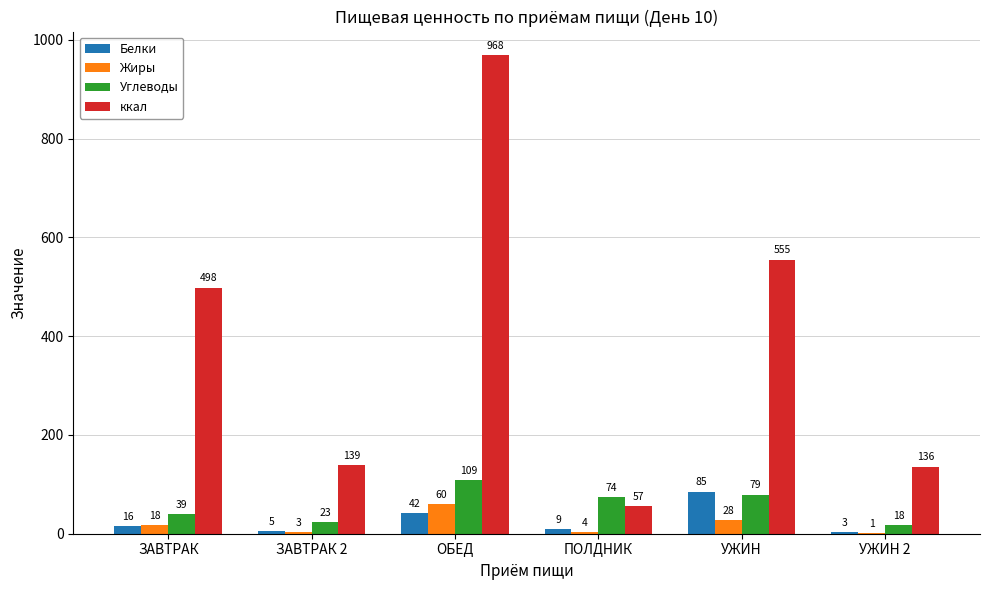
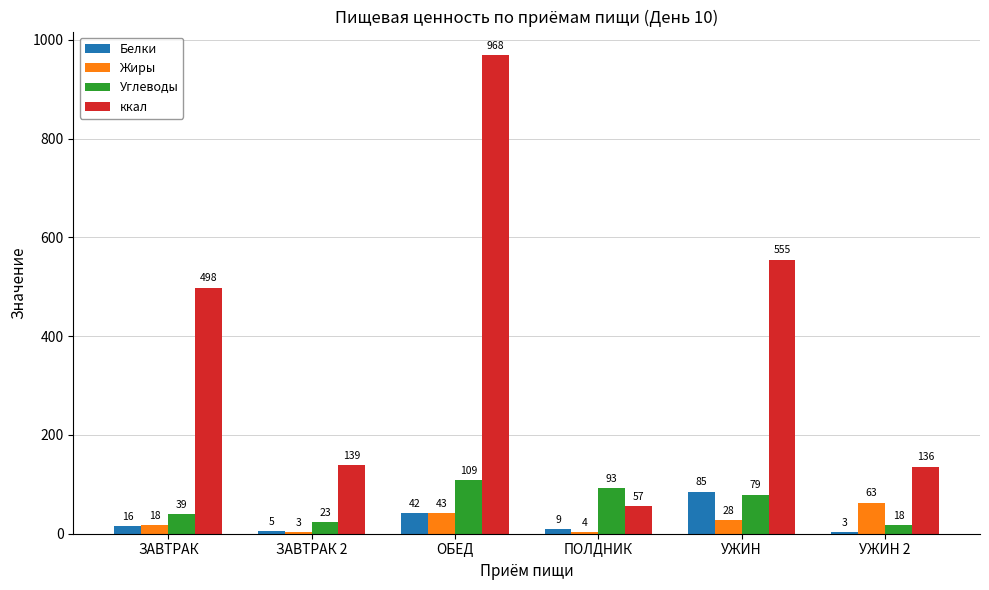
  {
    "Белки": {
      "ЗАВТРАК": 16,
      "ЗАВТРАК 2": 5,
      "ОБЕД": 42,
      "ПОЛДНИК": 9,
      "УЖИН": 85,
      "УЖИН 2": 3
    },
    "Жиры": {
      "ЗАВТРАК": 18,
      "ЗАВТРАК 2": 3,
-     "ОБЕД": 60,
+     "ОБЕД": 43,
      "ПОЛДНИК": 4,
      "УЖИН": 28,
-     "УЖИН 2": 1
+     "УЖИН 2": 63
    },
    "Углеводы": {
      "ЗАВТРАК": 39,
      "ЗАВТРАК 2": 23,
      "ОБЕД": 109,
-     "ПОЛДНИК": 74,
+     "ПОЛДНИК": 93,
      "УЖИН": 79,
      "УЖИН 2": 18
    },
    "ккал": {
      "ЗАВТРАК": 498,
      "ЗАВТРАК 2": 139,
      "ОБЕД": 968,
      "ПОЛДНИК": 57,
      "УЖИН": 555,
      "УЖИН 2": 136
    }
  }
